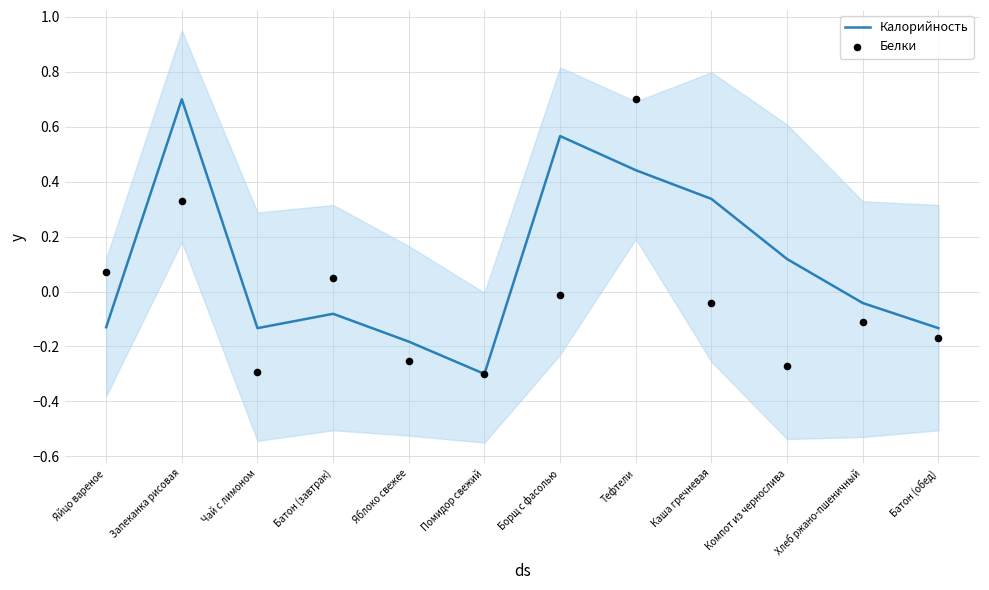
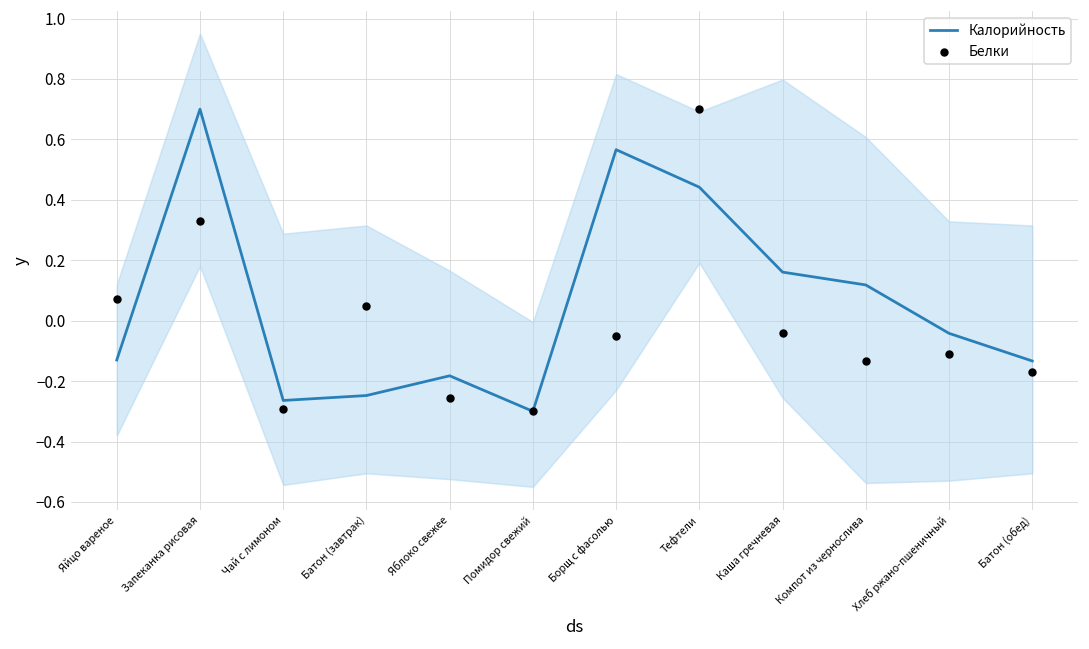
  {
    "Калорийность": {
      "Яйцо вареное": -0.13,
      "Запеканка рисовая": 0.70,
-     "Чай с лимоном": -0.13,
-     "Батон (завтрак)": -0.08,
+     "Чай с лимоном": -0.26,
+     "Батон (завтрак)": -0.25,
      "Яблоко свежее": -0.18,
      "Борщ с фасолью": 0.57,
      "Тефтели": 0.44,
-     "Каша гречневая": 0.34,
+     "Каша гречневая": 0.16,
      "Компот из чернослива": 0.12,
      "Хлеб ржано-пшеничный": -0.04,
      "Батон (обед)": -0.13
    },
    "Белки": {
-     "Борщ с фасолью": -0.01,
-     "Компот из чернослива": -0.27
+     "Борщ с фасолью": -0.05,
+     "Компот из чернослива": -0.13
    }
  }
